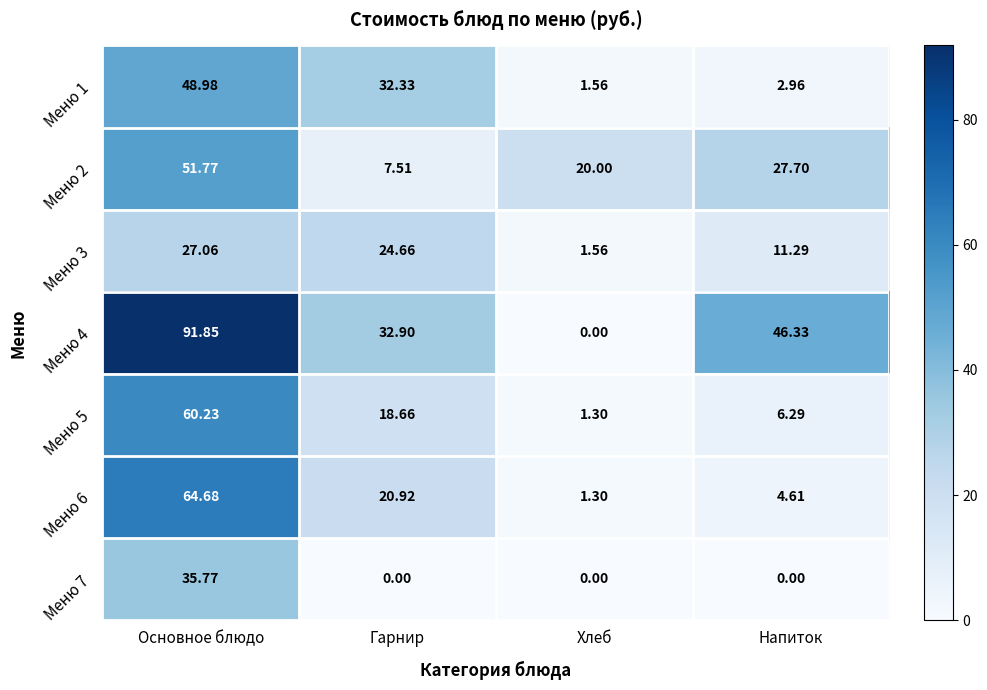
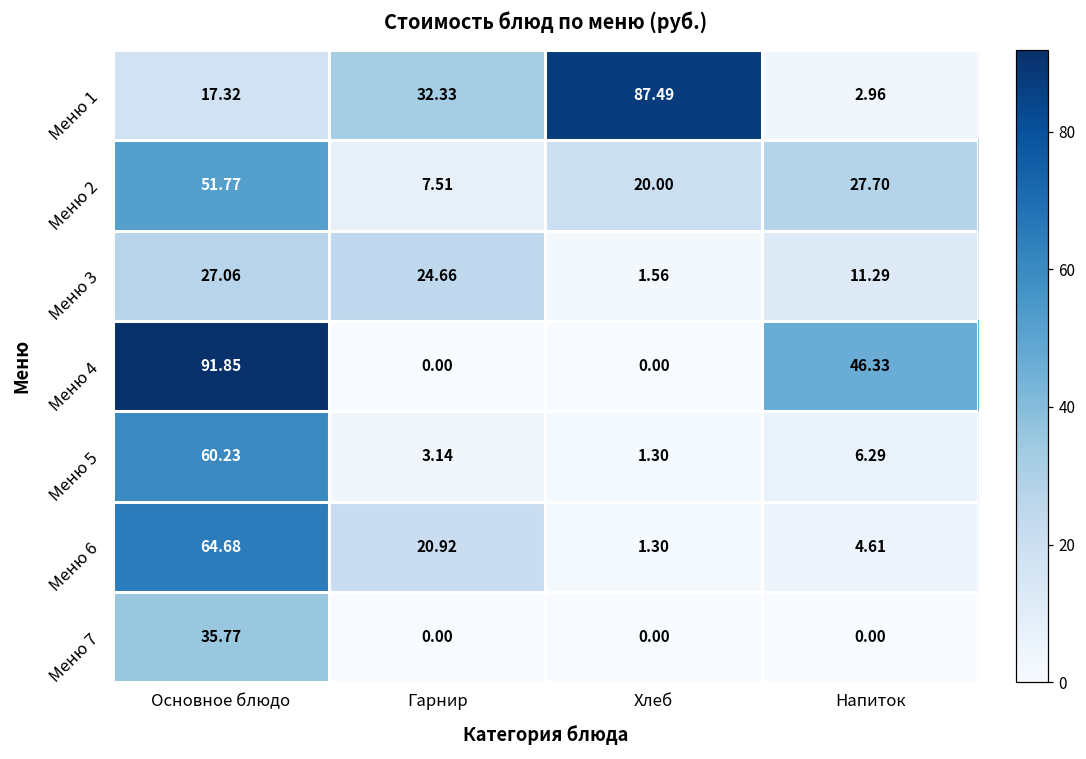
  {
    "Меню 1": {
-     "Основное блюдо": 48.98,
+     "Основное блюдо": 17.32,
      "Гарнир": 32.33,
-     "Хлеб": 1.56,
+     "Хлеб": 87.49,
      "Напиток": 2.96
    },
    "Меню 2": {
      "Основное блюдо": 51.77,
      "Гарнир": 7.51,
      "Хлеб": 20.00,
      "Напиток": 27.70
    },
    "Меню 3": {
      "Основное блюдо": 27.06,
      "Гарнир": 24.66,
      "Хлеб": 1.56,
      "Напиток": 11.29
    },
    "Меню 4": {
      "Основное блюдо": 91.85,
-     "Гарнир": 32.90,
+     "Гарнир": 0.00,
      "Хлеб": 0.00,
      "Напиток": 46.33
    },
    "Меню 5": {
      "Основное блюдо": 60.23,
-     "Гарнир": 18.66,
+     "Гарнир": 3.14,
      "Хлеб": 1.30,
      "Напиток": 6.29
    },
    "Меню 6": {
      "Основное блюдо": 64.68,
      "Гарнир": 20.92,
      "Хлеб": 1.30,
      "Напиток": 4.61
    },
    "Меню 7": {
      "Основное блюдо": 35.77,
      "Гарнир": 0.00,
      "Хлеб": 0.00,
      "Напиток": 0.00
    }
  }
